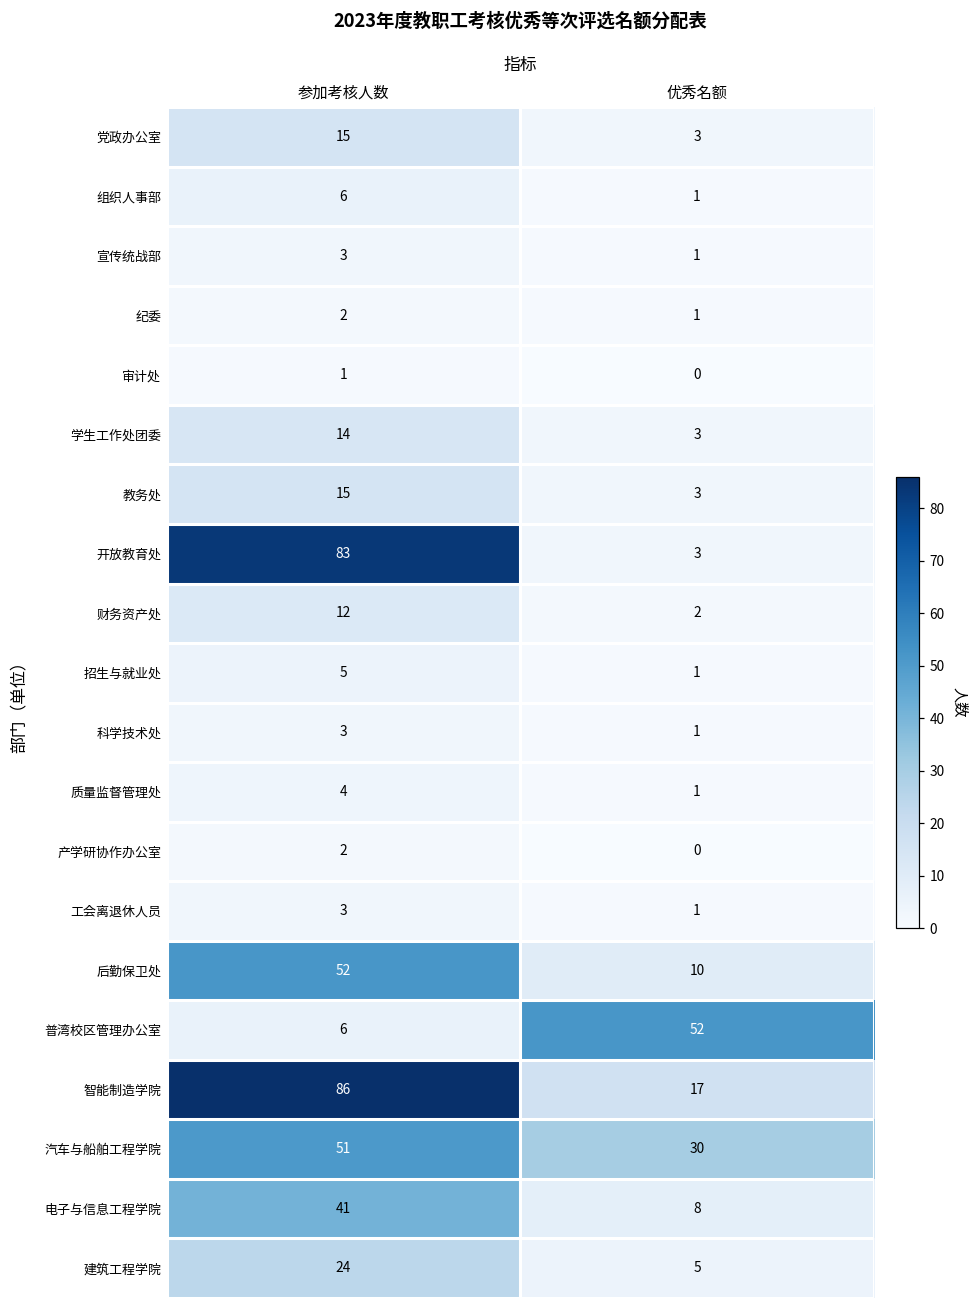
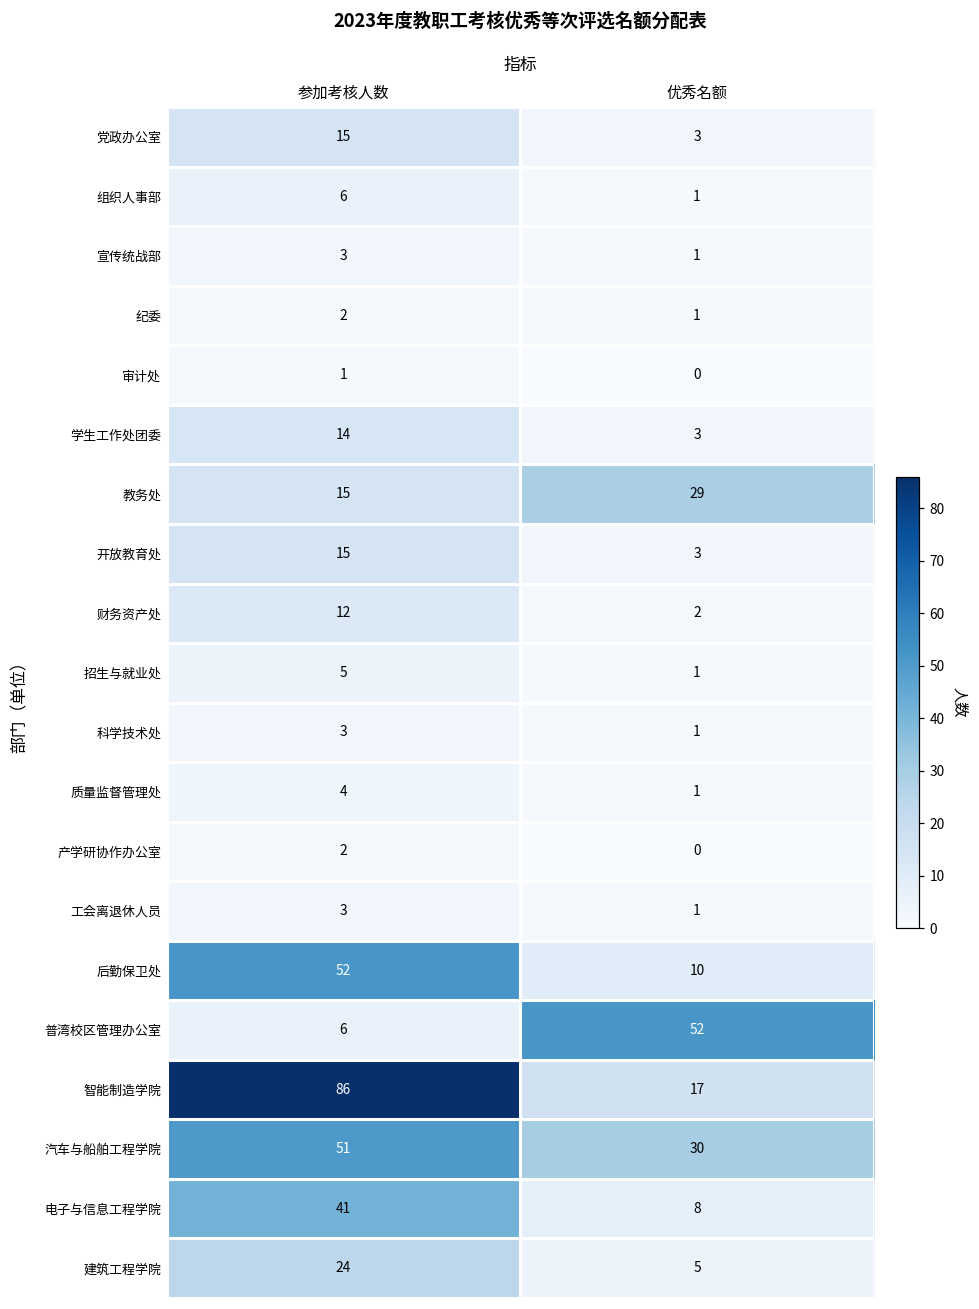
  {
    "党政办公室": {
      "参加考核人数": 15,
      "优秀名额": 3
    },
    "组织人事部": {
      "参加考核人数": 6,
      "优秀名额": 1
    },
    "宣传统战部": {
      "参加考核人数": 3,
      "优秀名额": 1
    },
    "纪委": {
      "参加考核人数": 2,
      "优秀名额": 1
    },
    "审计处": {
      "参加考核人数": 1,
      "优秀名额": 0
    },
    "学生工作处团委": {
      "参加考核人数": 14,
      "优秀名额": 3
    },
    "教务处": {
      "参加考核人数": 15,
-     "优秀名额": 3
+     "优秀名额": 29
    },
    "开放教育处": {
-     "参加考核人数": 83,
+     "参加考核人数": 15,
      "优秀名额": 3
    },
    "财务资产处": {
      "参加考核人数": 12,
      "优秀名额": 2
    },
    "招生与就业处": {
      "参加考核人数": 5,
      "优秀名额": 1
    },
    "科学技术处": {
      "参加考核人数": 3,
      "优秀名额": 1
    },
    "质量监督管理处": {
      "参加考核人数": 4,
      "优秀名额": 1
    },
    "产学研协作办公室": {
      "参加考核人数": 2,
      "优秀名额": 0
    },
    "工会离退休人员": {
      "参加考核人数": 3,
      "优秀名额": 1
    },
    "后勤保卫处": {
      "参加考核人数": 52,
      "优秀名额": 10
    },
    "普湾校区管理办公室": {
      "参加考核人数": 6,
      "优秀名额": 52
    },
    "智能制造学院": {
      "参加考核人数": 86,
      "优秀名额": 17
    },
    "汽车与船舶工程学院": {
      "参加考核人数": 51,
      "优秀名额": 30
    },
    "电子与信息工程学院": {
      "参加考核人数": 41,
      "优秀名额": 8
    },
    "建筑工程学院": {
      "参加考核人数": 24,
      "优秀名额": 5
    }
  }
